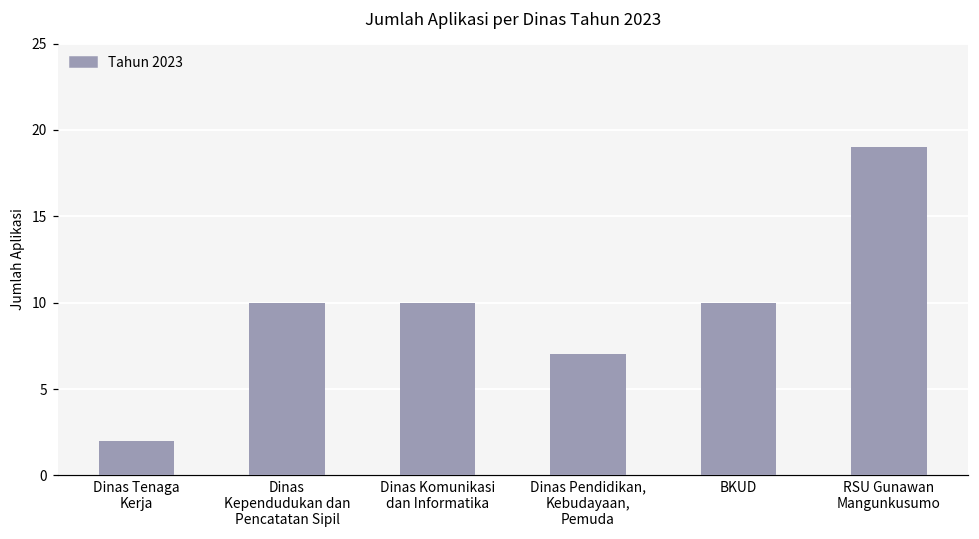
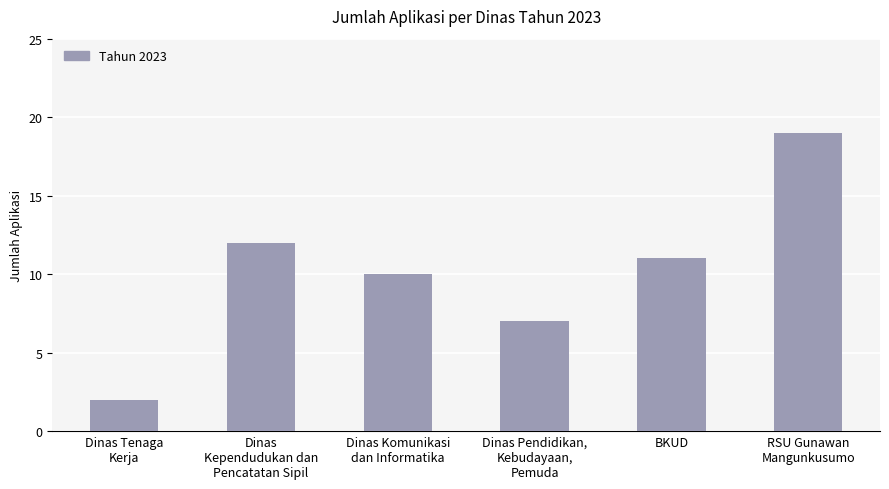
  {
    "Dinas Tenaga Kerja": 2,
-   "Dinas Kependudukan dan Pencatatan Sipil": 10,
+   "Dinas Kependudukan dan Pencatatan Sipil": 12,
    "Dinas Komunikasi dan Informatika": 10,
    "Dinas Pendidikan, Kebudayaan, Pemuda": 7,
-   "BKUD": 10,
+   "BKUD": 11,
    "RSU Gunawan Mangunkusumo": 19
  }
